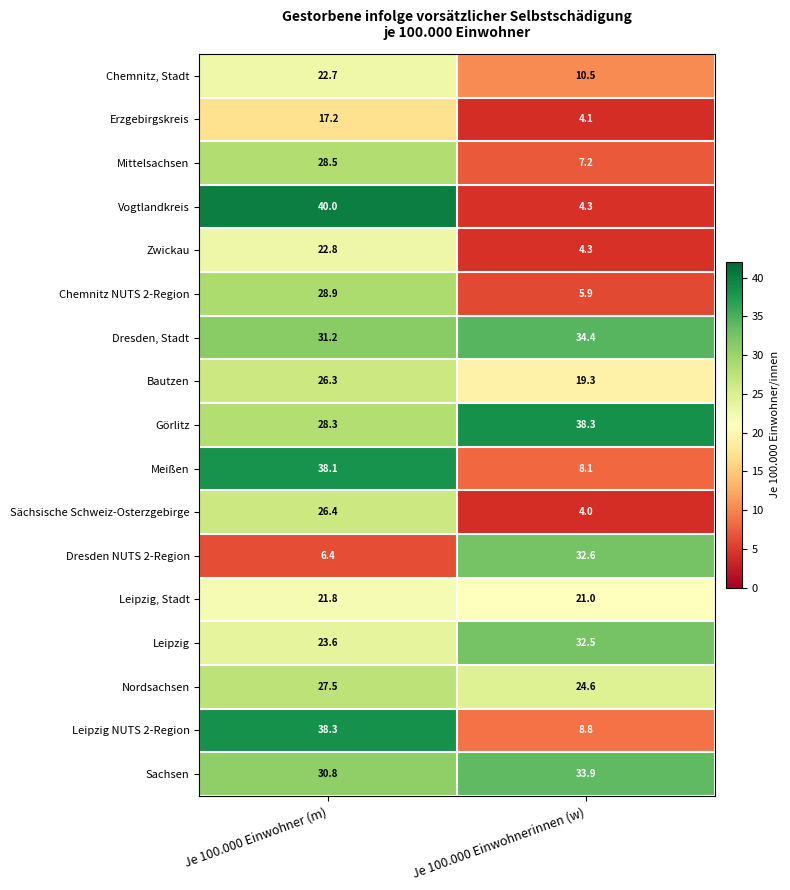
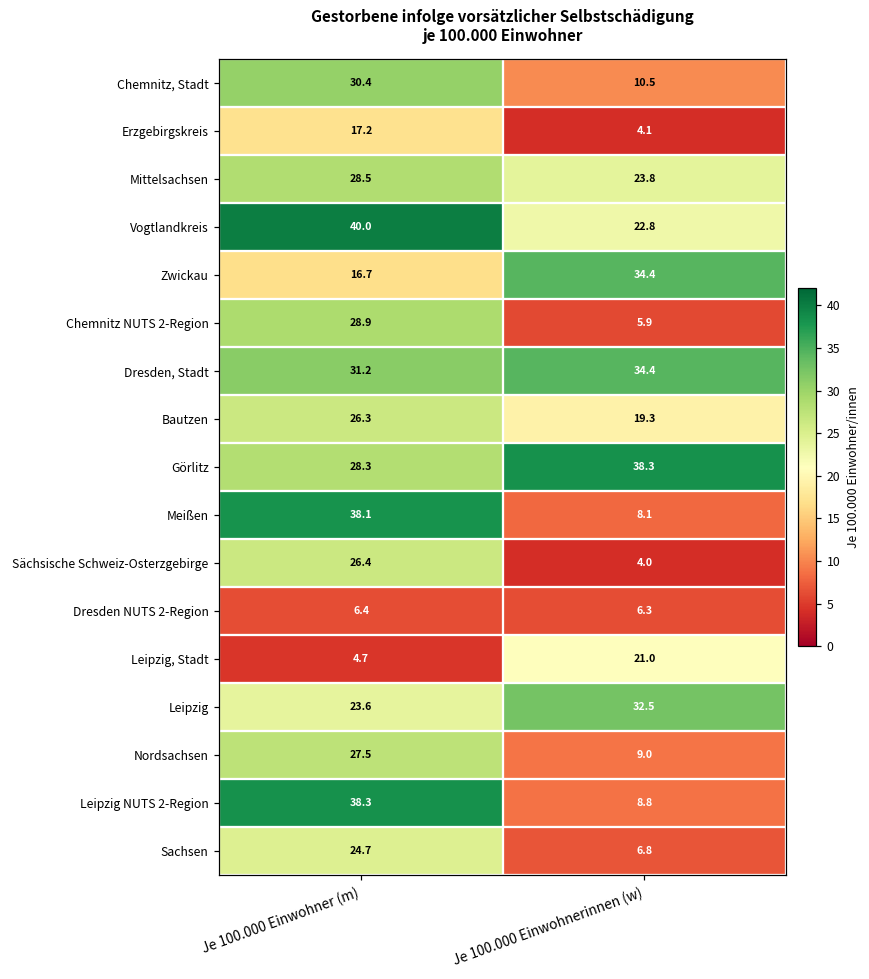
  {
    "Chemnitz, Stadt": {
-     "Je 100.000 Einwohner (m)": 22.7,
+     "Je 100.000 Einwohner (m)": 30.4,
      "Je 100.000 Einwohnerinnen (w)": 10.5
    },
    "Erzgebirgskreis": {
      "Je 100.000 Einwohner (m)": 17.2,
      "Je 100.000 Einwohnerinnen (w)": 4.1
    },
    "Mittelsachsen": {
      "Je 100.000 Einwohner (m)": 28.5,
-     "Je 100.000 Einwohnerinnen (w)": 7.2
+     "Je 100.000 Einwohnerinnen (w)": 23.8
    },
    "Vogtlandkreis": {
      "Je 100.000 Einwohner (m)": 40.0,
-     "Je 100.000 Einwohnerinnen (w)": 4.3
+     "Je 100.000 Einwohnerinnen (w)": 22.8
    },
    "Zwickau": {
-     "Je 100.000 Einwohner (m)": 22.8,
-     "Je 100.000 Einwohnerinnen (w)": 4.3
+     "Je 100.000 Einwohner (m)": 16.7,
+     "Je 100.000 Einwohnerinnen (w)": 34.4
    },
    "Chemnitz NUTS 2-Region": {
      "Je 100.000 Einwohner (m)": 28.9,
      "Je 100.000 Einwohnerinnen (w)": 5.9
    },
    "Dresden, Stadt": {
      "Je 100.000 Einwohner (m)": 31.2,
      "Je 100.000 Einwohnerinnen (w)": 34.4
    },
    "Bautzen": {
      "Je 100.000 Einwohner (m)": 26.3,
      "Je 100.000 Einwohnerinnen (w)": 19.3
    },
    "Görlitz": {
      "Je 100.000 Einwohner (m)": 28.3,
      "Je 100.000 Einwohnerinnen (w)": 38.3
    },
    "Meißen": {
      "Je 100.000 Einwohner (m)": 38.1,
      "Je 100.000 Einwohnerinnen (w)": 8.1
    },
    "Sächsische Schweiz-Osterzgebirge": {
      "Je 100.000 Einwohner (m)": 26.4,
      "Je 100.000 Einwohnerinnen (w)": 4.0
    },
    "Dresden NUTS 2-Region": {
      "Je 100.000 Einwohner (m)": 6.4,
-     "Je 100.000 Einwohnerinnen (w)": 32.6
+     "Je 100.000 Einwohnerinnen (w)": 6.3
    },
    "Leipzig, Stadt": {
-     "Je 100.000 Einwohner (m)": 21.8,
+     "Je 100.000 Einwohner (m)": 4.7,
      "Je 100.000 Einwohnerinnen (w)": 21.0
    },
    "Leipzig": {
      "Je 100.000 Einwohner (m)": 23.6,
      "Je 100.000 Einwohnerinnen (w)": 32.5
    },
    "Nordsachsen": {
      "Je 100.000 Einwohner (m)": 27.5,
-     "Je 100.000 Einwohnerinnen (w)": 24.6
+     "Je 100.000 Einwohnerinnen (w)": 9.0
    },
    "Leipzig NUTS 2-Region": {
      "Je 100.000 Einwohner (m)": 38.3,
      "Je 100.000 Einwohnerinnen (w)": 8.8
    },
    "Sachsen": {
-     "Je 100.000 Einwohner (m)": 30.8,
-     "Je 100.000 Einwohnerinnen (w)": 33.9
+     "Je 100.000 Einwohner (m)": 24.7,
+     "Je 100.000 Einwohnerinnen (w)": 6.8
    }
  }
